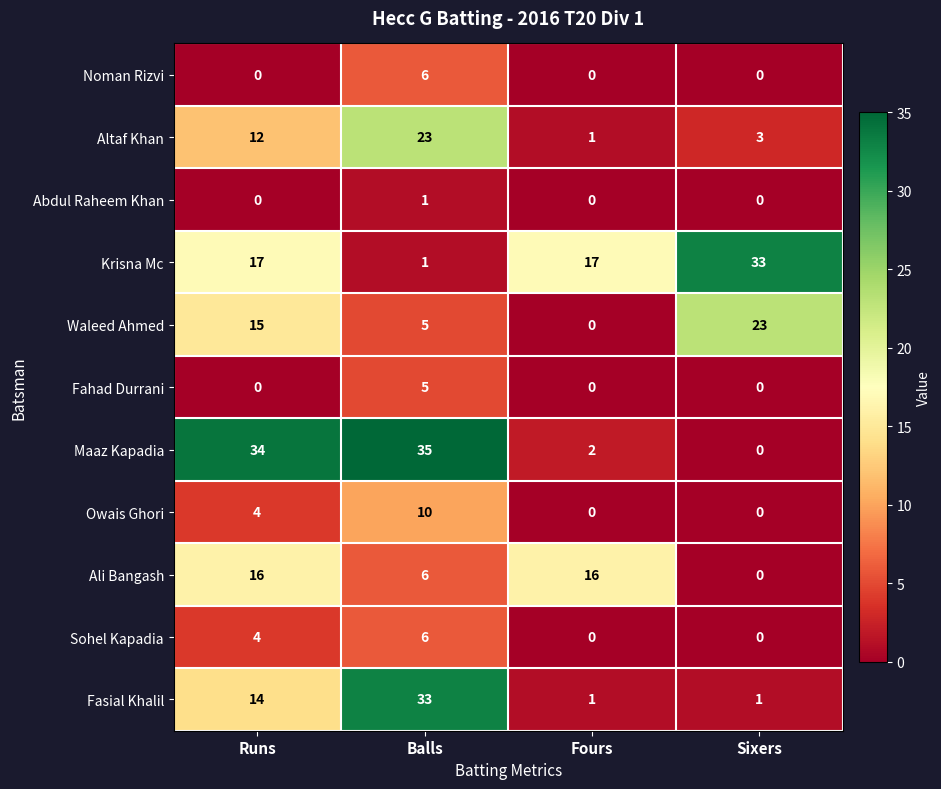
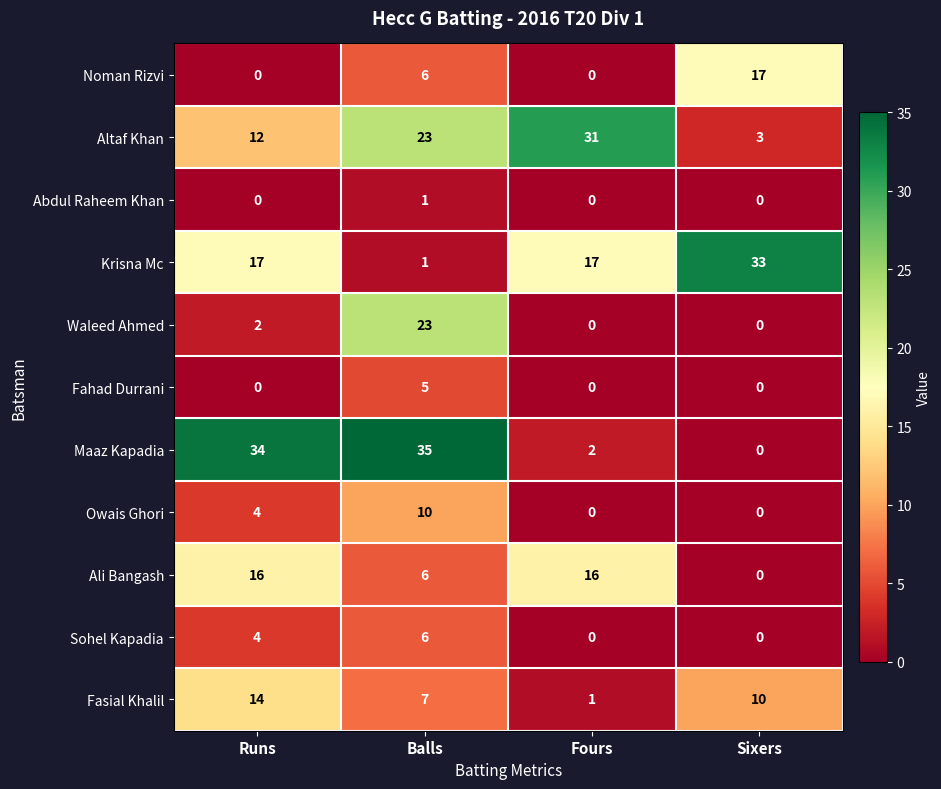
  {
    "Noman Rizvi": {
      "Runs": 0,
      "Balls": 6,
      "Fours": 0,
-     "Sixers": 0
+     "Sixers": 17
    },
    "Altaf Khan": {
      "Runs": 12,
      "Balls": 23,
-     "Fours": 1,
+     "Fours": 31,
      "Sixers": 3
    },
    "Abdul Raheem Khan": {
      "Runs": 0,
      "Balls": 1,
      "Fours": 0,
      "Sixers": 0
    },
    "Krisna Mc": {
      "Runs": 17,
      "Balls": 1,
      "Fours": 17,
      "Sixers": 33
    },
    "Waleed Ahmed": {
-     "Runs": 15,
-     "Balls": 5,
+     "Runs": 2,
+     "Balls": 23,
      "Fours": 0,
-     "Sixers": 23
+     "Sixers": 0
    },
    "Fahad Durrani": {
      "Runs": 0,
      "Balls": 5,
      "Fours": 0,
      "Sixers": 0
    },
    "Maaz Kapadia": {
      "Runs": 34,
      "Balls": 35,
      "Fours": 2,
      "Sixers": 0
    },
    "Owais Ghori": {
      "Runs": 4,
      "Balls": 10,
      "Fours": 0,
      "Sixers": 0
    },
    "Ali Bangash": {
      "Runs": 16,
      "Balls": 6,
      "Fours": 16,
      "Sixers": 0
    },
    "Sohel Kapadia": {
      "Runs": 4,
      "Balls": 6,
      "Fours": 0,
      "Sixers": 0
    },
    "Fasial Khalil": {
      "Runs": 14,
-     "Balls": 33,
+     "Balls": 7,
      "Fours": 1,
-     "Sixers": 1
+     "Sixers": 10
    }
  }
